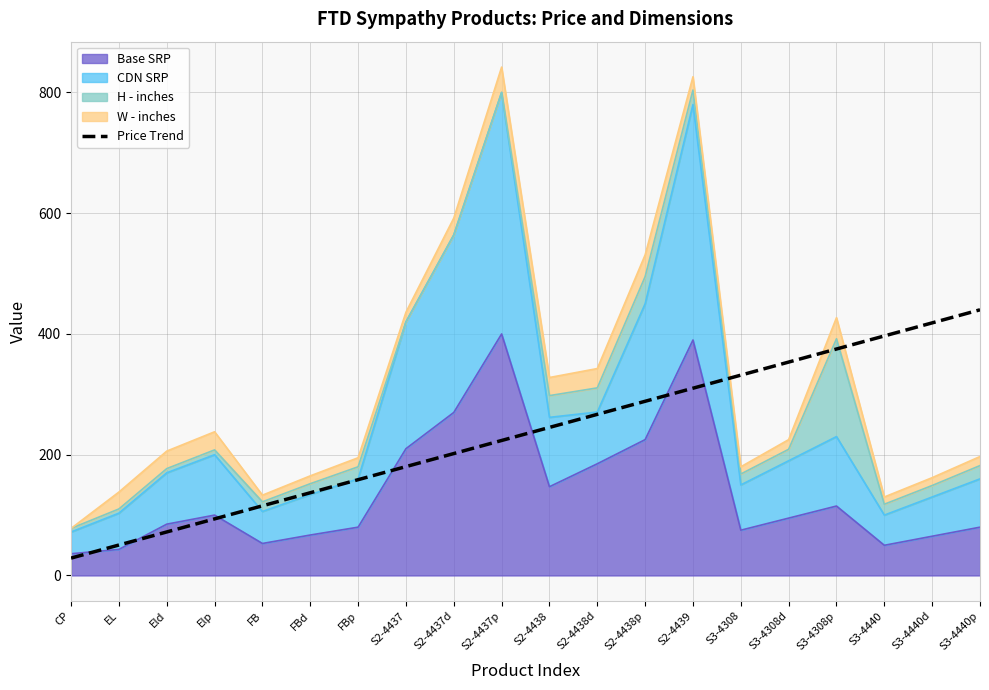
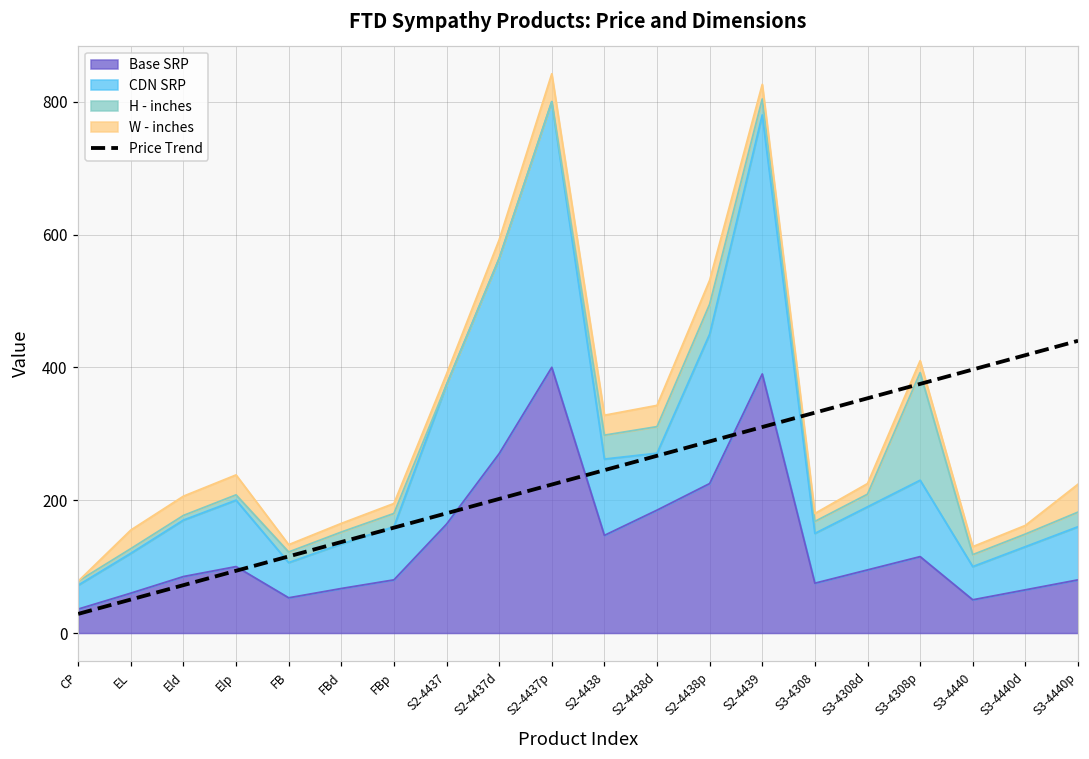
  {
    "Base SRP": {
      "CP": 40,
-     "EL": 40,
+     "EL": 60,
      "Eld": 80,
      "Elp": 100,
      "FB": 50,
      "FBd": 70,
      "FBp": 80,
-     "S2-4437": 210,
+     "S2-4437": 160,
      "S2-4437d": 270,
      "S2-4437p": 400,
      "S2-4438": 150,
      "S2-4438d": 180,
      "S2-4438p": 220,
      "S2-4439": 390,
      "S3-4308": 70,
      "S3-4308d": 90,
      "S3-4308p": 110,
      "S3-4440": 50,
      "S3-4440d": 60,
      "S3-4440p": 80
    },
    "CDN SRP": {
      "CP": 40,
      "EL": 60,
      "Eld": 80,
      "Elp": 100,
      "FB": 50,
      "S2-4438": 110,
      "S2-4438p": 220,
      "S2-4439": 390,
      "S3-4308": 70,
      "S3-4308d": 90,
      "S3-4308p": 110,
      "S3-4440": 50,
      "S3-4440d": 60,
      "S3-4440p": 80
    },
    "H - inches": {
      "EL": 10,
      "Eld": 10,
      "Elp": 10,
      "FB": 20,
      "FBd": 20,
      "FBp": 20,
      "S2-4438": 40,
      "S2-4438d": 40,
      "S2-4438p": 50,
      "S2-4439": 20,
      "S3-4308": 20,
      "S3-4308d": 20,
      "S3-4308p": 160,
      "S3-4440": 20,
      "S3-4440d": 20,
      "S3-4440p": 20
    },
    "W - inches": {
      "EL": 30,
      "Eld": 30,
      "Elp": 30,
      "FB": 10,
      "FBd": 10,
      "FBp": 20,
      "S2-4437": 20,
      "S2-4437d": 30,
      "S2-4437p": 40,
      "S2-4438": 30,
      "S2-4438d": 30,
      "S2-4438p": 40,
      "S2-4439": 20,
      "S3-4308": 10,
      "S3-4308d": 20,
-     "S3-4308p": 40,
+     "S3-4308p": 20,
      "S3-4440": 10,
      "S3-4440d": 10,
-     "S3-4440p": 20
+     "S3-4440p": 40
    },
    "Price Trend": {
      "CP": 30,
      "EL": 50,
      "Eld": 70,
      "Elp": 90,
      "FB": 120,
      "S2-4437": 180,
      "S2-4437d": 200,
      "S2-4437p": 220,
      "S2-4438": 250,
      "S2-4438p": 290,
      "S2-4439": 310,
      "S3-4308": 330,
      "S3-4308d": 350,
      "S3-4308p": 380,
      "S3-4440": 400,
      "S3-4440d": 420,
      "S3-4440p": 440
    }
  }
